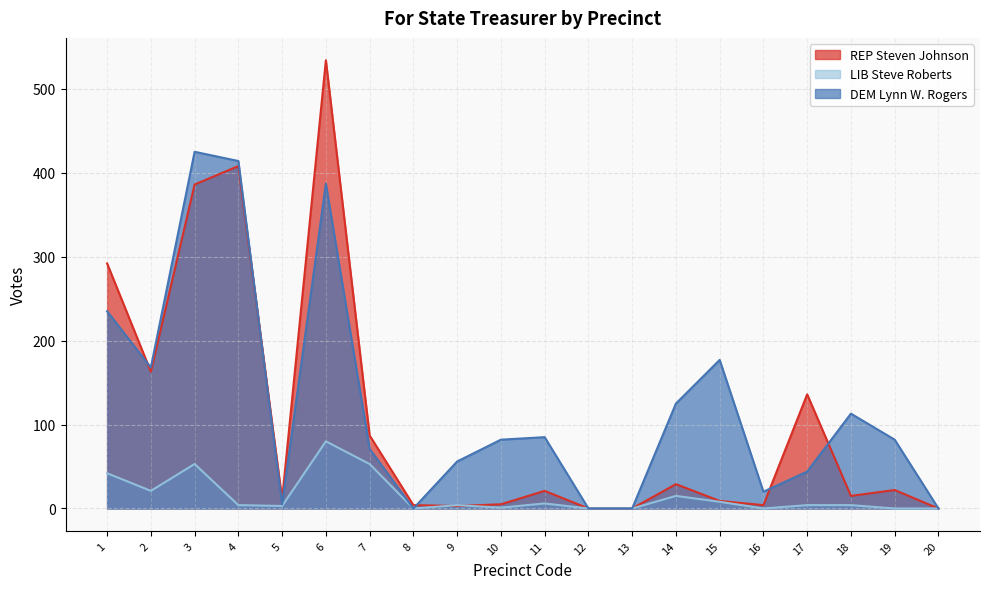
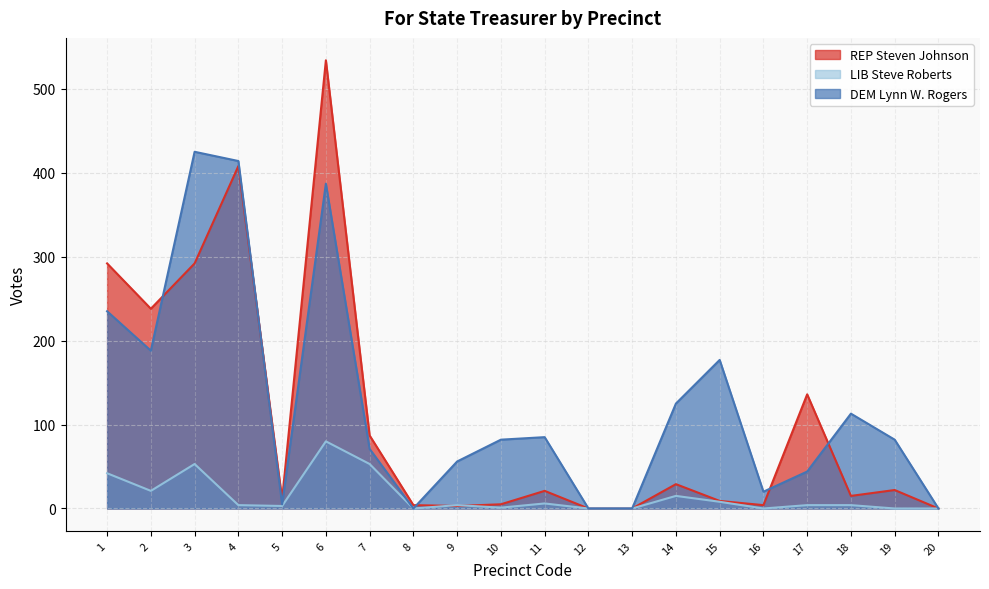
  {
    "REP Steven Johnson": {
      "1": 290,
-     "2": 160,
-     "3": 390,
+     "2": 240,
+     "3": 290,
      "4": 410,
      "5": 10,
      "6": 530,
      "7": 90,
      "8": 0,
      "10": 10,
      "11": 20,
      "14": 30,
      "16": 0,
      "17": 140,
      "18": 20,
      "19": 20
    },
    "LIB Steve Roberts": {
      "1": 40,
      "2": 20,
      "3": 50,
      "4": 0,
      "6": 80,
      "7": 50,
      "10": 0,
      "11": 10,
      "14": 20,
      "16": 0,
      "17": 0,
      "18": 0,
      "19": 0
    },
    "DEM Lynn W. Rogers": {
      "1": 240,
-     "2": 170,
+     "2": 190,
      "3": 430,
      "4": 410,
      "6": 390,
      "7": 70,
      "9": 60,
      "10": 80,
      "11": 90,
      "14": 130,
      "15": 180,
      "16": 20,
      "17": 40,
      "18": 110,
      "19": 80
    }
  }
